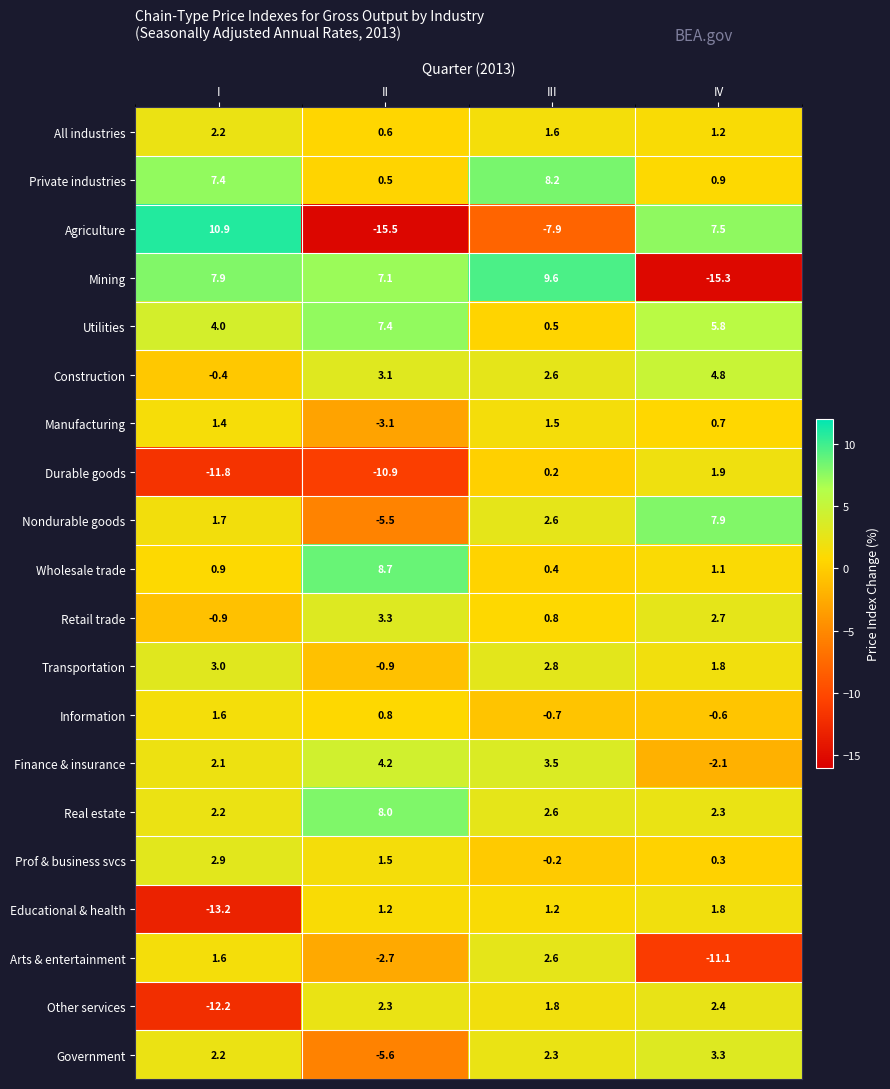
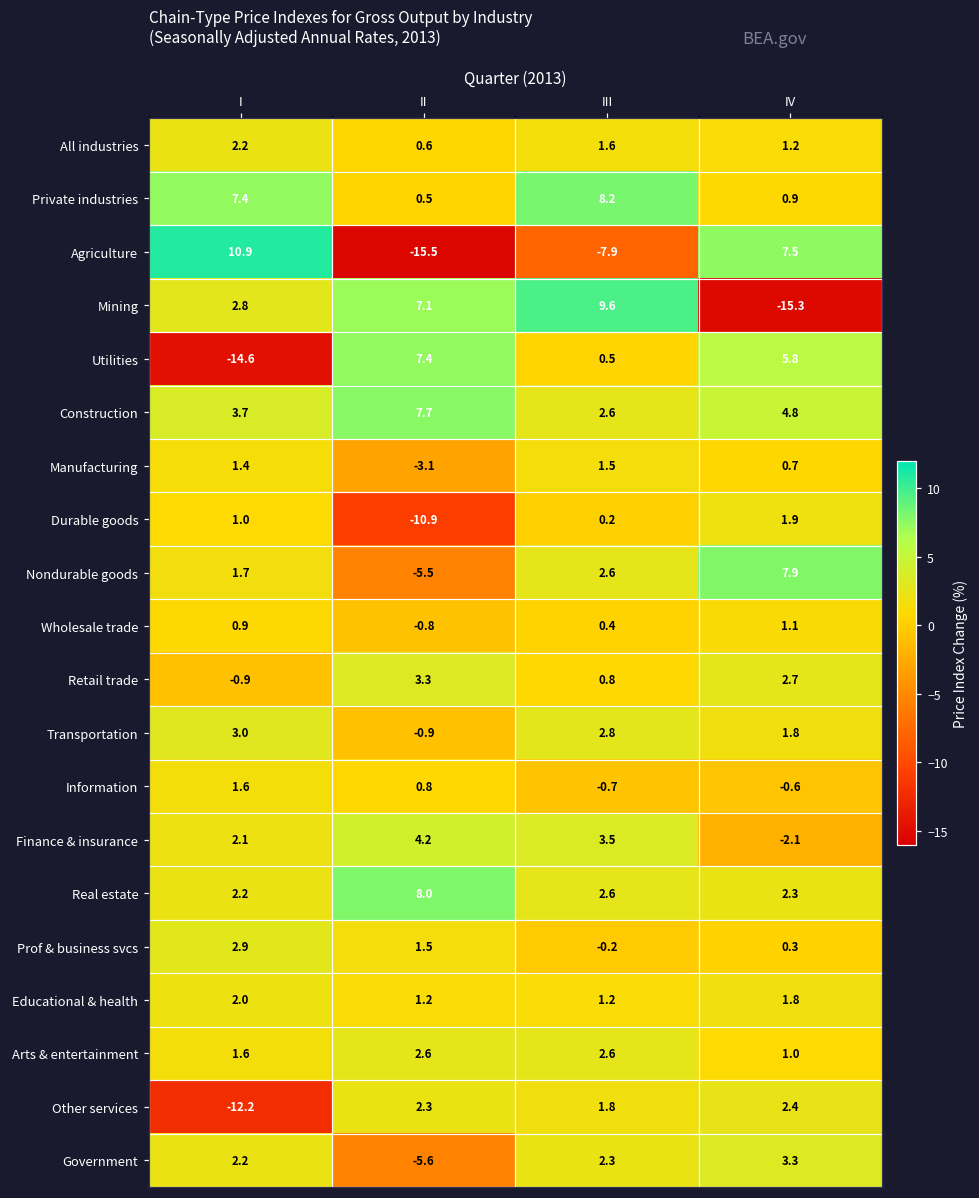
  {
    "All industries": {
      "I": 2.2,
      "II": 0.6,
      "III": 1.6,
      "IV": 1.2
    },
    "Private industries": {
      "I": 7.4,
      "II": 0.5,
      "III": 8.2,
      "IV": 0.9
    },
    "Agriculture": {
      "I": 10.9,
      "II": -15.5,
      "III": -7.9,
      "IV": 7.5
    },
    "Mining": {
-     "I": 7.9,
+     "I": 2.8,
      "II": 7.1,
      "III": 9.6,
      "IV": -15.3
    },
    "Utilities": {
-     "I": 4.0,
+     "I": -14.6,
      "II": 7.4,
      "III": 0.5,
      "IV": 5.8
    },
    "Construction": {
-     "I": -0.4,
-     "II": 3.1,
+     "I": 3.7,
+     "II": 7.7,
      "III": 2.6,
      "IV": 4.8
    },
    "Manufacturing": {
      "I": 1.4,
      "II": -3.1,
      "III": 1.5,
      "IV": 0.7
    },
    "Durable goods": {
-     "I": -11.8,
+     "I": 1.0,
      "II": -10.9,
      "III": 0.2,
      "IV": 1.9
    },
    "Nondurable goods": {
      "I": 1.7,
      "II": -5.5,
      "III": 2.6,
      "IV": 7.9
    },
    "Wholesale trade": {
      "I": 0.9,
-     "II": 8.7,
+     "II": -0.8,
      "III": 0.4,
      "IV": 1.1
    },
    "Retail trade": {
      "I": -0.9,
      "II": 3.3,
      "III": 0.8,
      "IV": 2.7
    },
    "Transportation": {
      "I": 3.0,
      "II": -0.9,
      "III": 2.8,
      "IV": 1.8
    },
    "Information": {
      "I": 1.6,
      "II": 0.8,
      "III": -0.7,
      "IV": -0.6
    },
    "Finance & insurance": {
      "I": 2.1,
      "II": 4.2,
      "III": 3.5,
      "IV": -2.1
    },
    "Real estate": {
      "I": 2.2,
      "II": 8.0,
      "III": 2.6,
      "IV": 2.3
    },
    "Prof & business svcs": {
      "I": 2.9,
      "II": 1.5,
      "III": -0.2,
      "IV": 0.3
    },
    "Educational & health": {
-     "I": -13.2,
+     "I": 2.0,
      "II": 1.2,
      "III": 1.2,
      "IV": 1.8
    },
    "Arts & entertainment": {
      "I": 1.6,
-     "II": -2.7,
+     "II": 2.6,
      "III": 2.6,
-     "IV": -11.1
+     "IV": 1.0
    },
    "Other services": {
      "I": -12.2,
      "II": 2.3,
      "III": 1.8,
      "IV": 2.4
    },
    "Government": {
      "I": 2.2,
      "II": -5.6,
      "III": 2.3,
      "IV": 3.3
    }
  }
